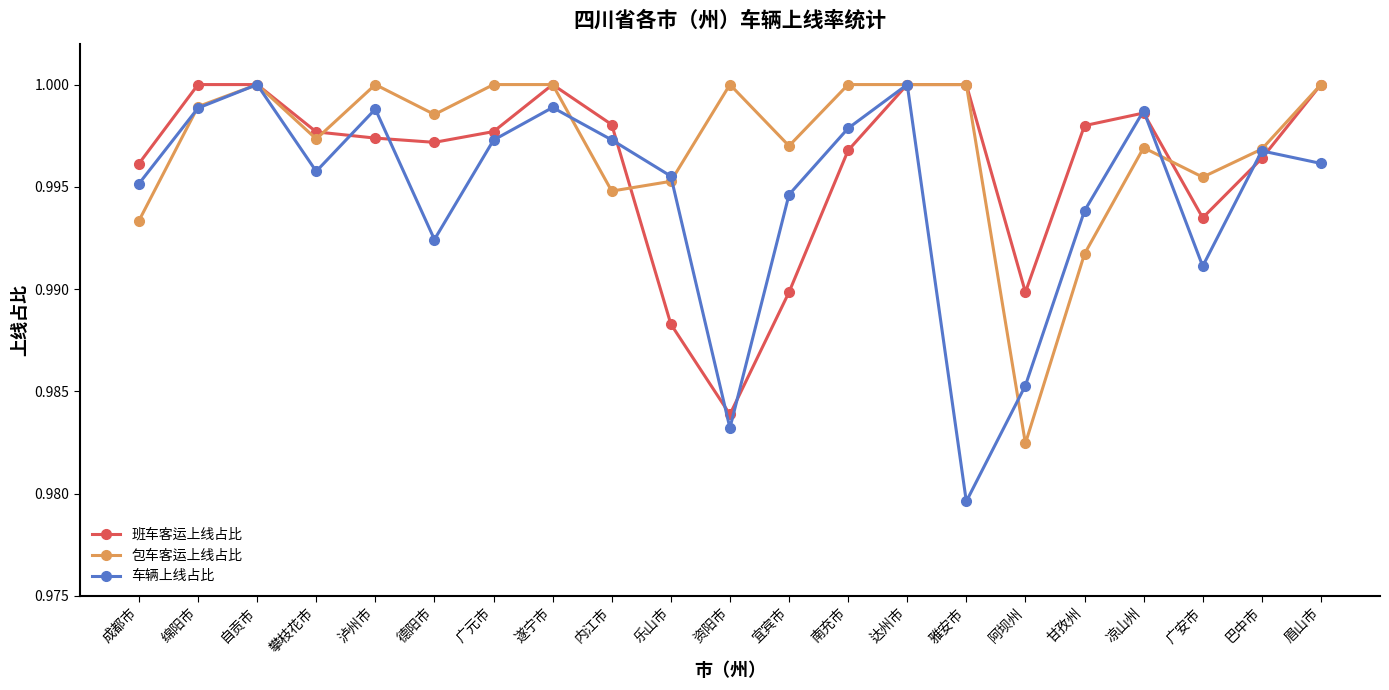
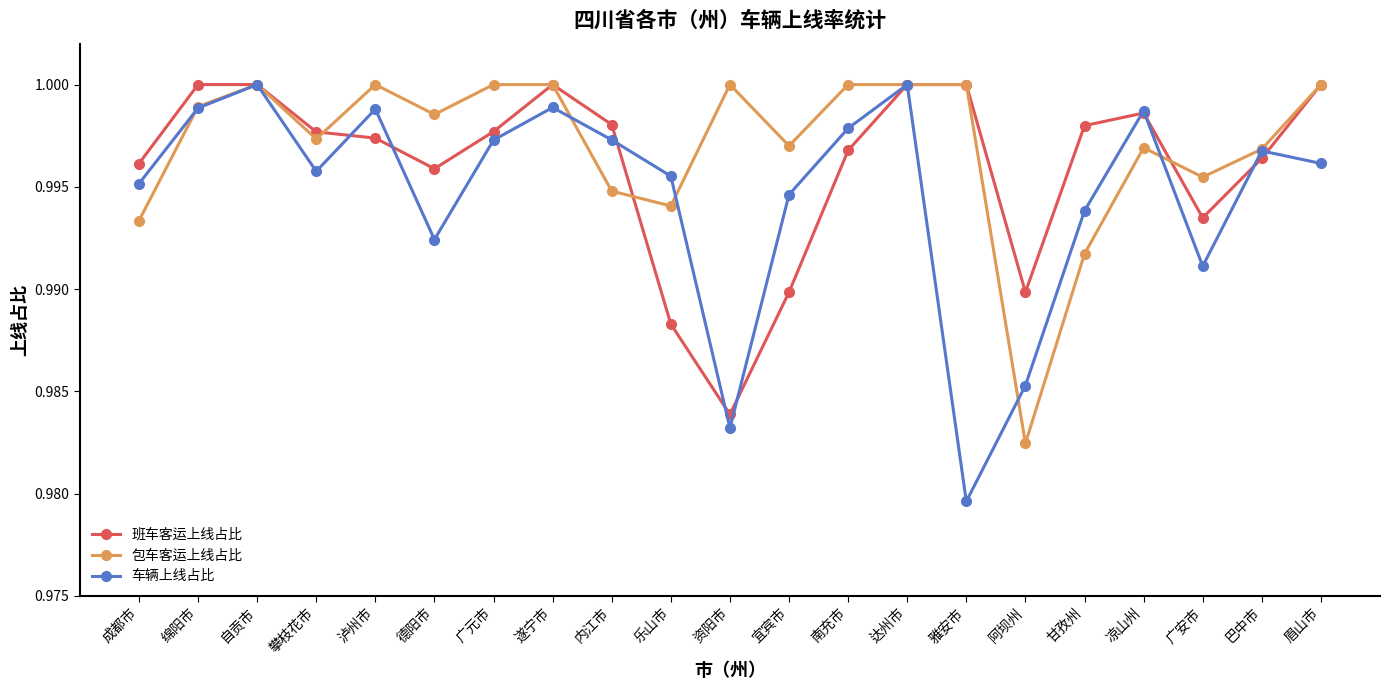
  {
    "班车客运上线占比": {
      "成都市": 0.9961,
      "绵阳市": 1.0000,
      "攀枝花市": 0.9977,
      "泸州市": 0.9974,
-     "德阳市": 0.9972,
+     "德阳市": 0.9959,
      "广元市": 0.9977,
      "内江市": 0.9980,
      "乐山市": 0.9883,
      "资阳市": 0.9839,
      "宜宾市": 0.9898,
      "南充市": 0.9968,
      "阿坝州": 0.9898,
      "甘孜州": 0.9980,
      "广安市": 0.9935,
      "巴中市": 0.9964
    },
    "包车客运上线占比": {
      "成都市": 0.9933,
      "攀枝花市": 0.9973,
      "泸州市": 1.0000,
      "德阳市": 0.9985,
      "广元市": 1.0000,
      "内江市": 0.9948,
-     "乐山市": 0.9953,
+     "乐山市": 0.9941,
      "资阳市": 1.0000,
      "宜宾市": 0.9970,
      "南充市": 1.0000,
      "阿坝州": 0.9825,
      "甘孜州": 0.9917,
      "凉山州": 0.9969,
      "广安市": 0.9955
    },
    "车辆上线占比": {
      "成都市": 0.9952,
      "攀枝花市": 0.9958,
      "泸州市": 0.9988,
      "德阳市": 0.9924,
      "广元市": 0.9973,
      "遂宁市": 0.9989,
      "内江市": 0.9973,
      "乐山市": 0.9955,
      "资阳市": 0.9832,
      "宜宾市": 0.9946,
      "南充市": 0.9979,
      "雅安市": 0.9796,
      "阿坝州": 0.9853,
      "甘孜州": 0.9938,
      "广安市": 0.9911,
      "眉山市": 0.9961
    }
  }
